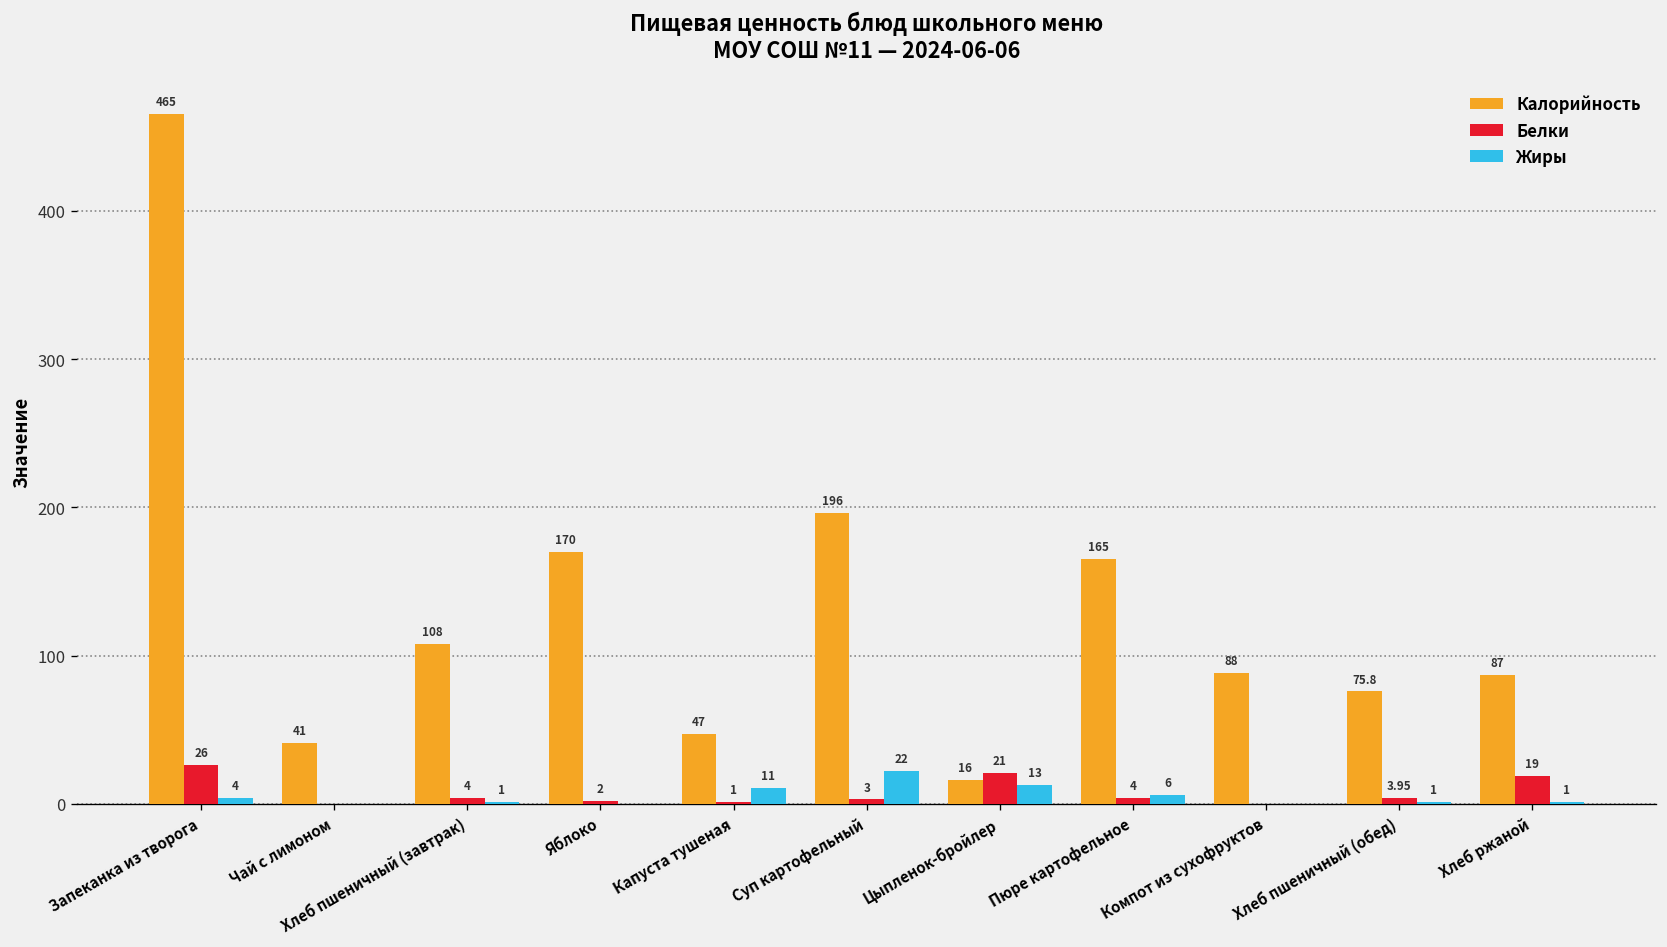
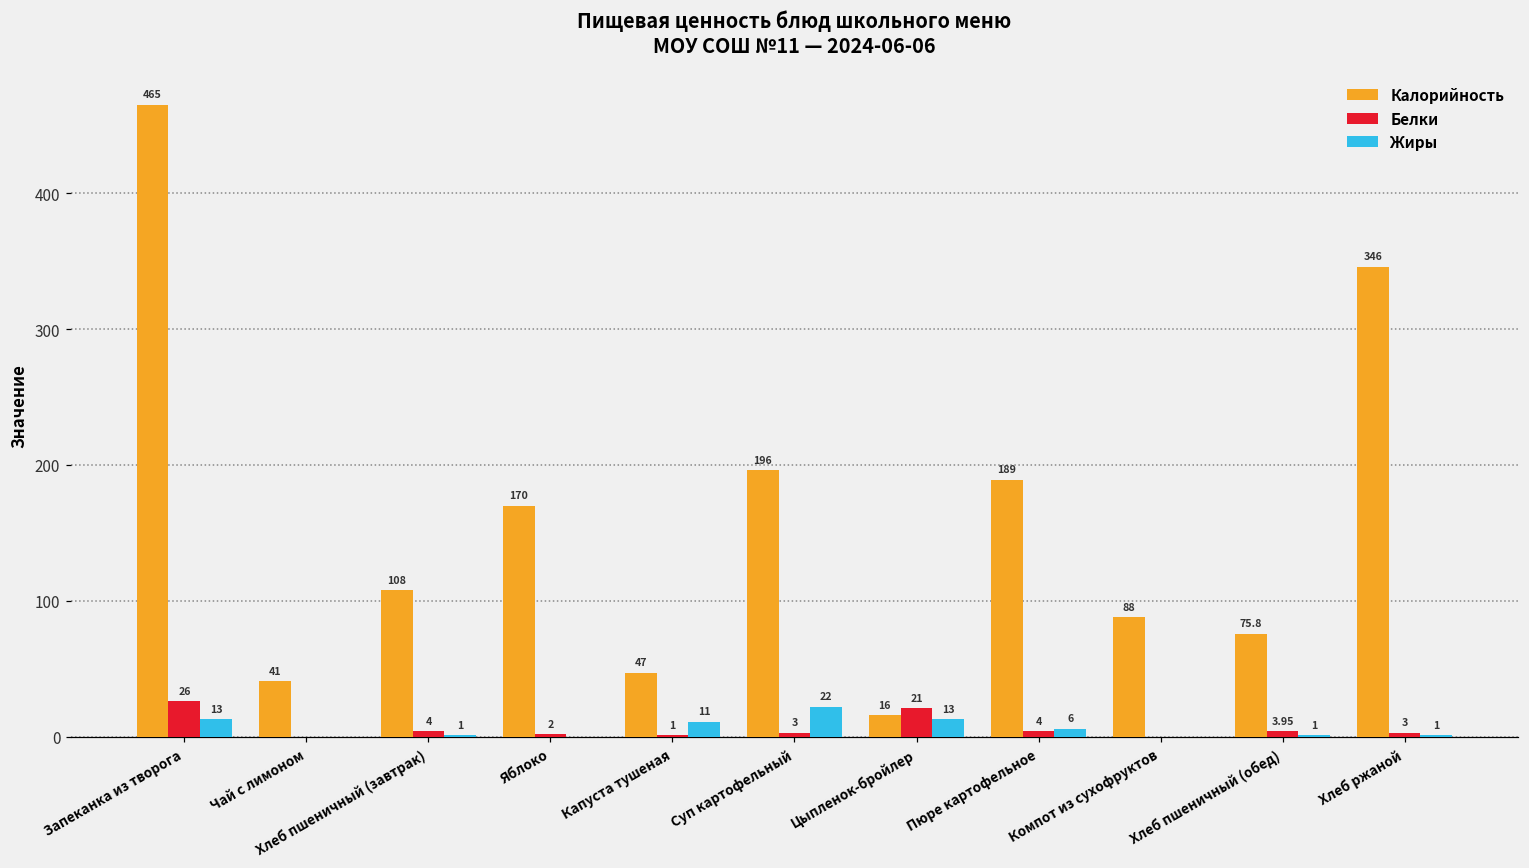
  {
    "Калорийность": {
      "Запеканка из творога": 465,
      "Чай с лимоном": 41,
      "Хлеб пшеничный (завтрак)": 108,
      "Яблоко": 170,
      "Капуста тушеная": 47,
      "Суп картофельный": 196,
      "Цыпленок-бройлер": 16,
-     "Пюре картофельное": 165,
+     "Пюре картофельное": 189,
      "Компот из сухофруктов": 88,
      "Хлеб пшеничный (обед)": 75.8,
-     "Хлеб ржаной": 87
+     "Хлеб ржаной": 346
    },
    "Белки": {
      "Запеканка из творога": 26,
      "Хлеб пшеничный (завтрак)": 4,
      "Яблоко": 2,
      "Капуста тушеная": 1,
      "Суп картофельный": 3,
      "Цыпленок-бройлер": 21,
      "Пюре картофельное": 4,
      "Хлеб пшеничный (обед)": 3.95,
-     "Хлеб ржаной": 19
+     "Хлеб ржаной": 3
    },
    "Жиры": {
-     "Запеканка из творога": 4,
+     "Запеканка из творога": 13,
      "Хлеб пшеничный (завтрак)": 1,
      "Капуста тушеная": 11,
      "Суп картофельный": 22,
      "Цыпленок-бройлер": 13,
      "Пюре картофельное": 6,
      "Хлеб пшеничный (обед)": 1,
      "Хлеб ржаной": 1
    }
  }
